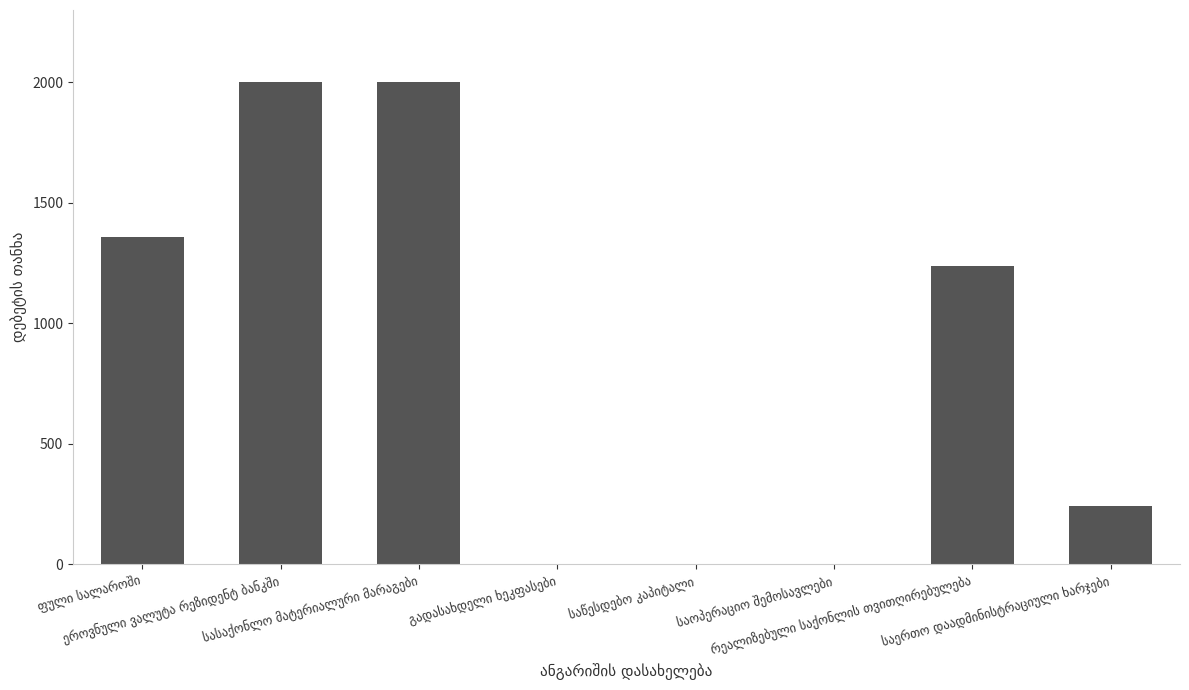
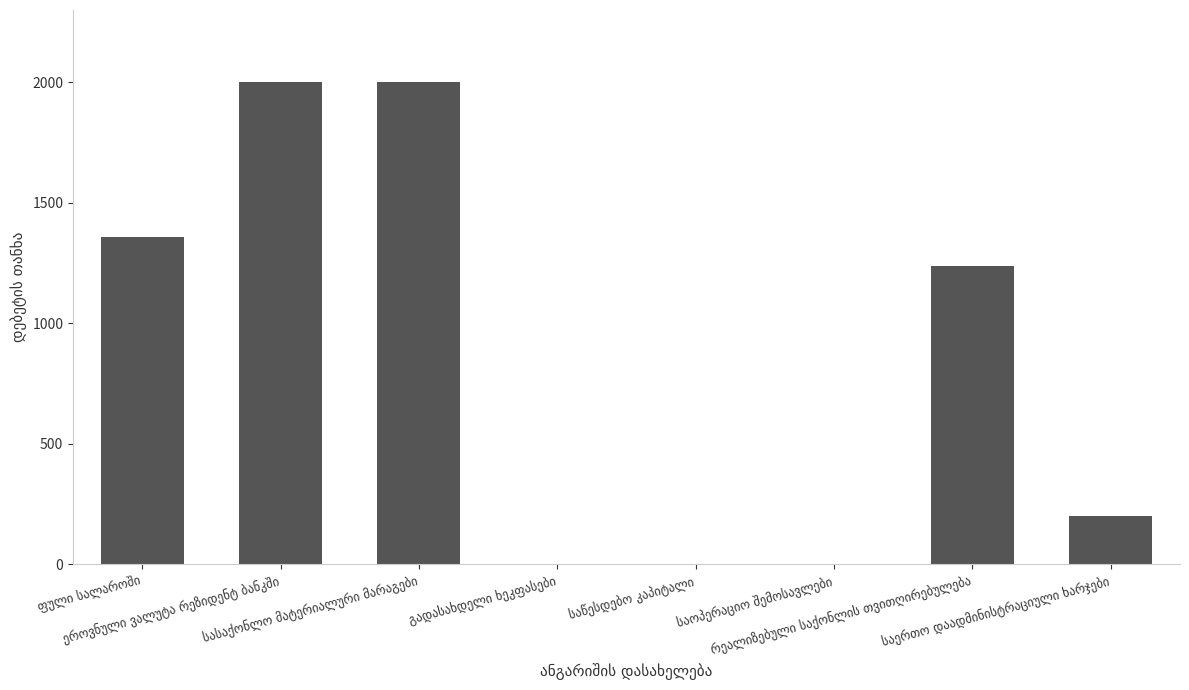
  {
    "ფული სალაროში": 1360,
    "ეროვნული ვალუტა რეზიდენტ ბანკში": 2000,
    "სასაქონლო მატერიალური მარაგები": 2000,
    "გადასახდელი ხეკფასები": 0,
    "საწესდებო კაპიტალი": 0,
    "საოპერაციო შემოსავლები": 0,
    "რეალიზებული საქონლის თვითღირებულება": 1240,
-   "საერთო დაადმინისტრაციული ხარჯები": 240
+   "საერთო დაადმინისტრაციული ხარჯები": 200
  }
